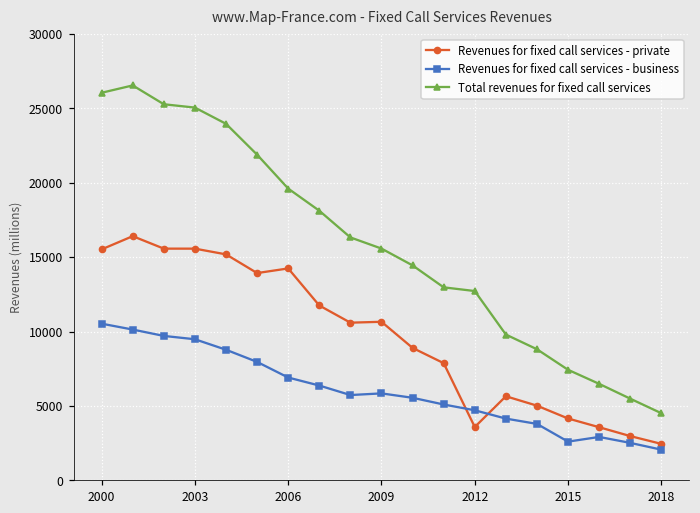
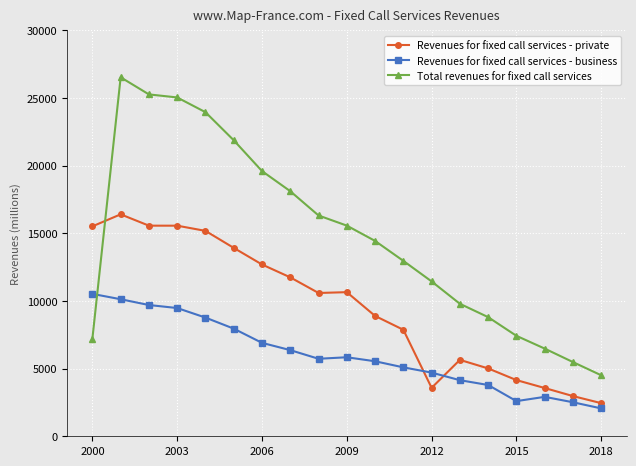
  {
    "Revenues for fixed call services - private": {
      "2000": 15500,
      "2003": 15600,
-     "2006": 14200,
+     "2006": 12700,
      "2009": 10700,
      "2012": 3600,
      "2015": 4200,
      "2018": 2400
    },
    "Revenues for fixed call services - business": {
      "2000": 10500,
      "2003": 9500,
      "2006": 6900,
      "2009": 5800,
      "2012": 4700,
      "2015": 2600,
      "2018": 2100
    },
    "Total revenues for fixed call services": {
-     "2000": 26000,
+     "2000": 7200,
      "2003": 25000,
      "2006": 19600,
      "2009": 15600,
-     "2012": 12700,
+     "2012": 11400,
      "2015": 7400,
      "2018": 4500
    }
  }
